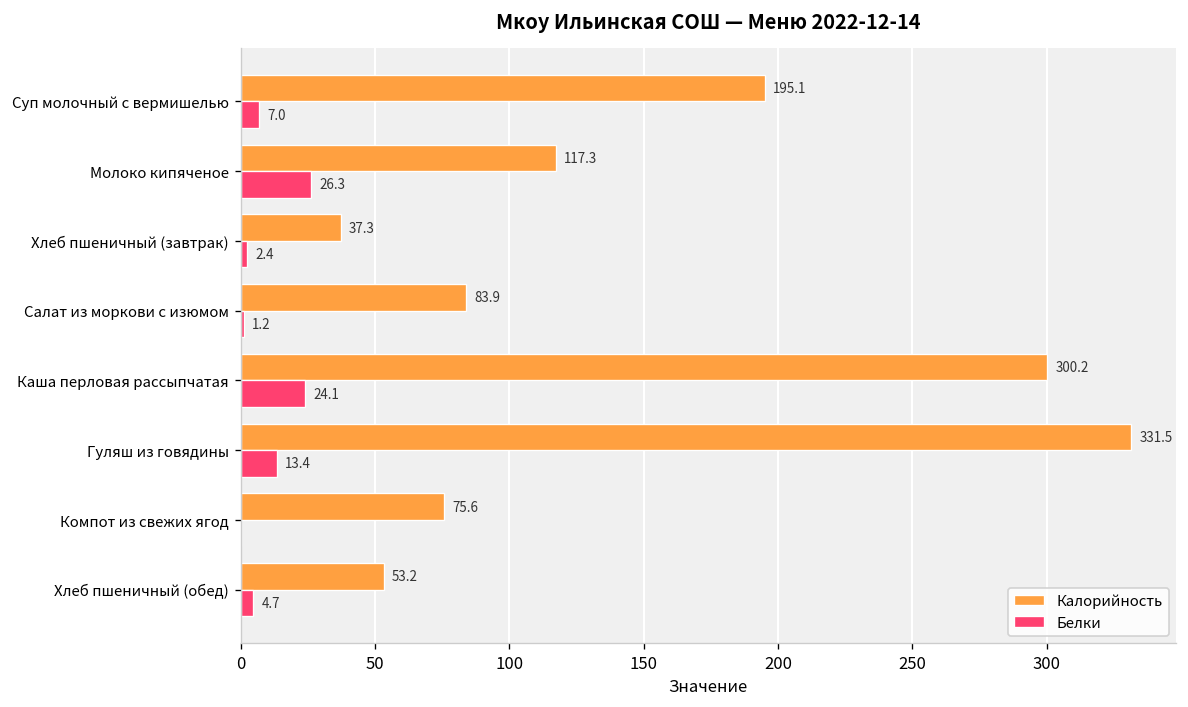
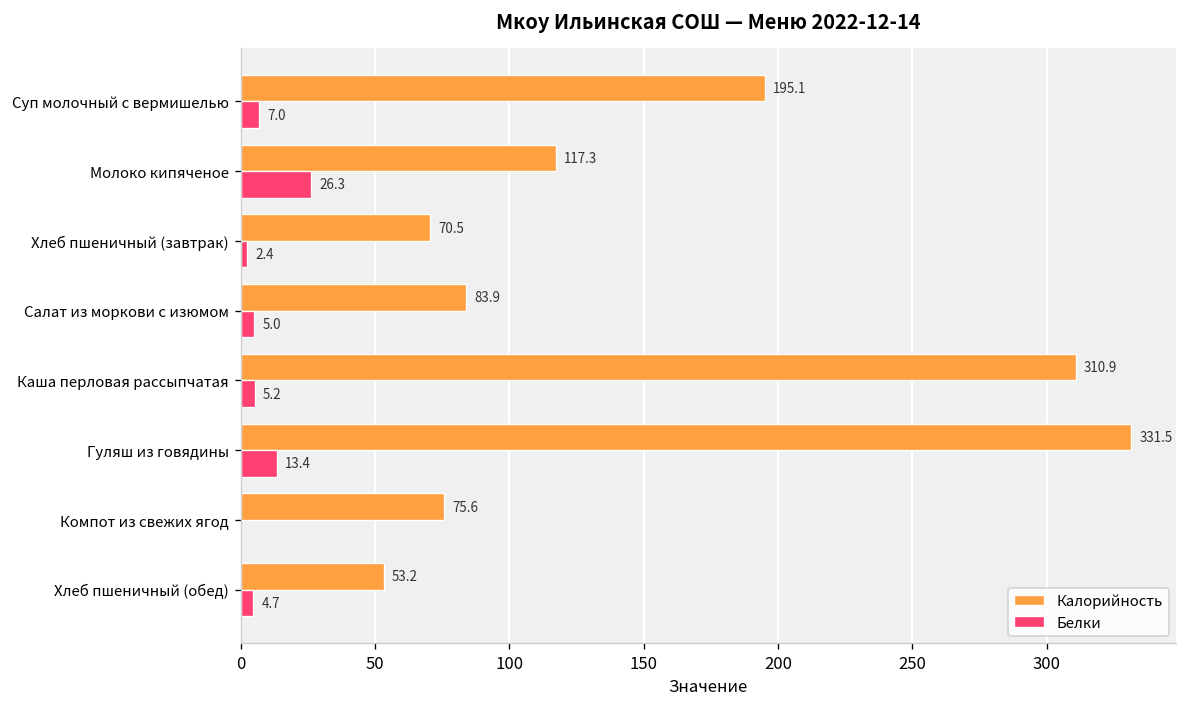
  {
    "Калорийность": {
      "Суп молочный с вермишелью": 195.1,
      "Молоко кипяченое": 117.3,
-     "Хлеб пшеничный (завтрак)": 37.3,
+     "Хлеб пшеничный (завтрак)": 70.5,
      "Салат из моркови с изюмом": 83.9,
-     "Каша перловая рассыпчатая": 300.2,
+     "Каша перловая рассыпчатая": 310.9,
      "Гуляш из говядины": 331.5,
      "Компот из свежих ягод": 75.6,
      "Хлеб пшеничный (обед)": 53.2
    },
    "Белки": {
      "Суп молочный с вермишелью": 7.0,
      "Молоко кипяченое": 26.3,
      "Хлеб пшеничный (завтрак)": 2.4,
-     "Салат из моркови с изюмом": 1.2,
-     "Каша перловая рассыпчатая": 24.1,
+     "Салат из моркови с изюмом": 5.0,
+     "Каша перловая рассыпчатая": 5.2,
      "Гуляш из говядины": 13.4,
      "Хлеб пшеничный (обед)": 4.7
    }
  }
